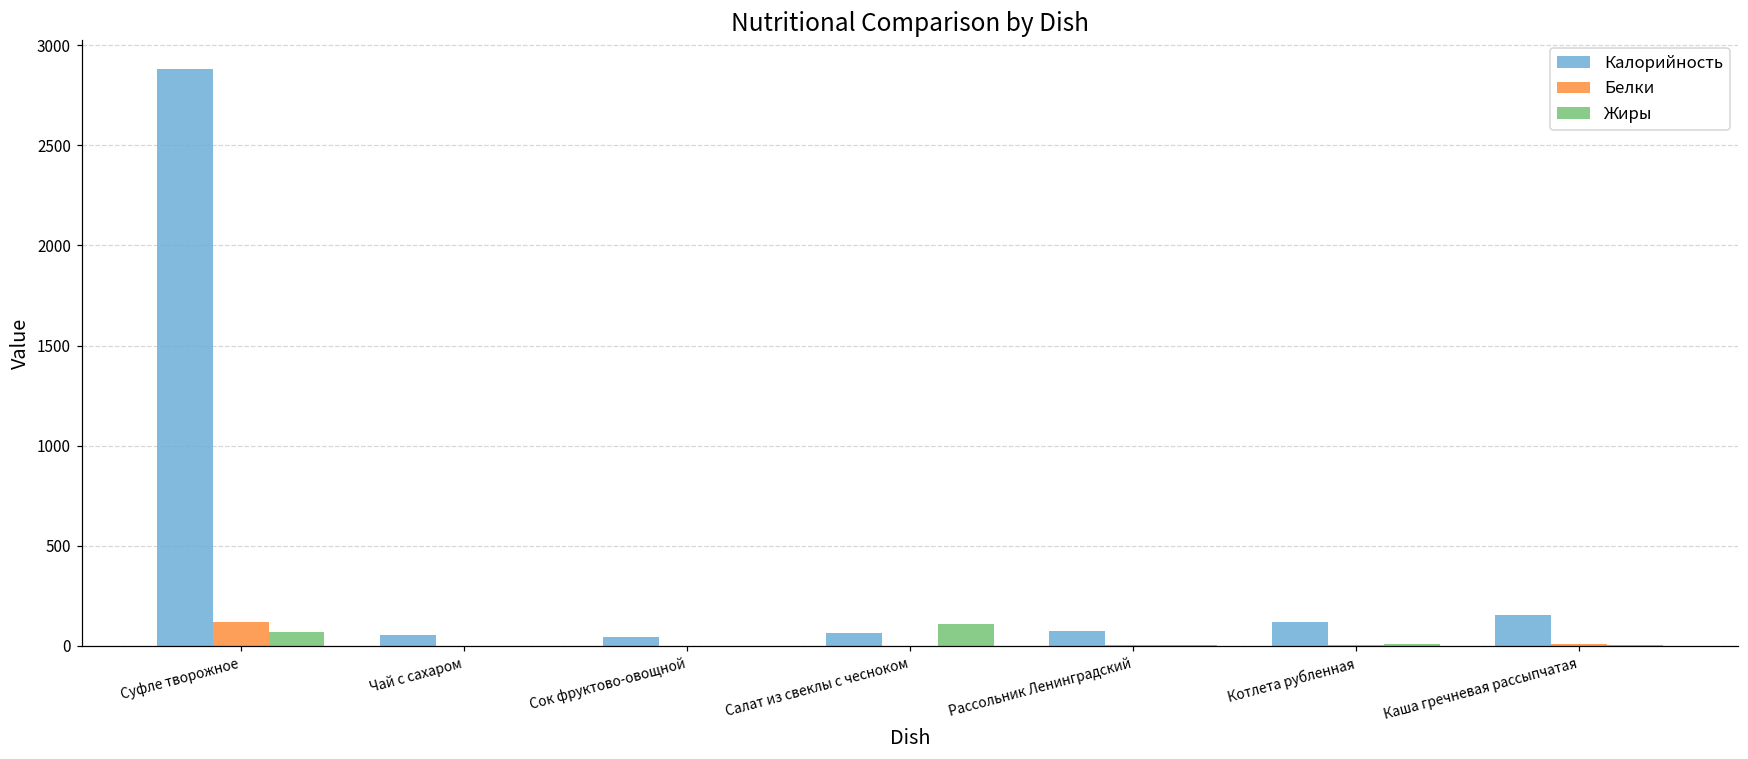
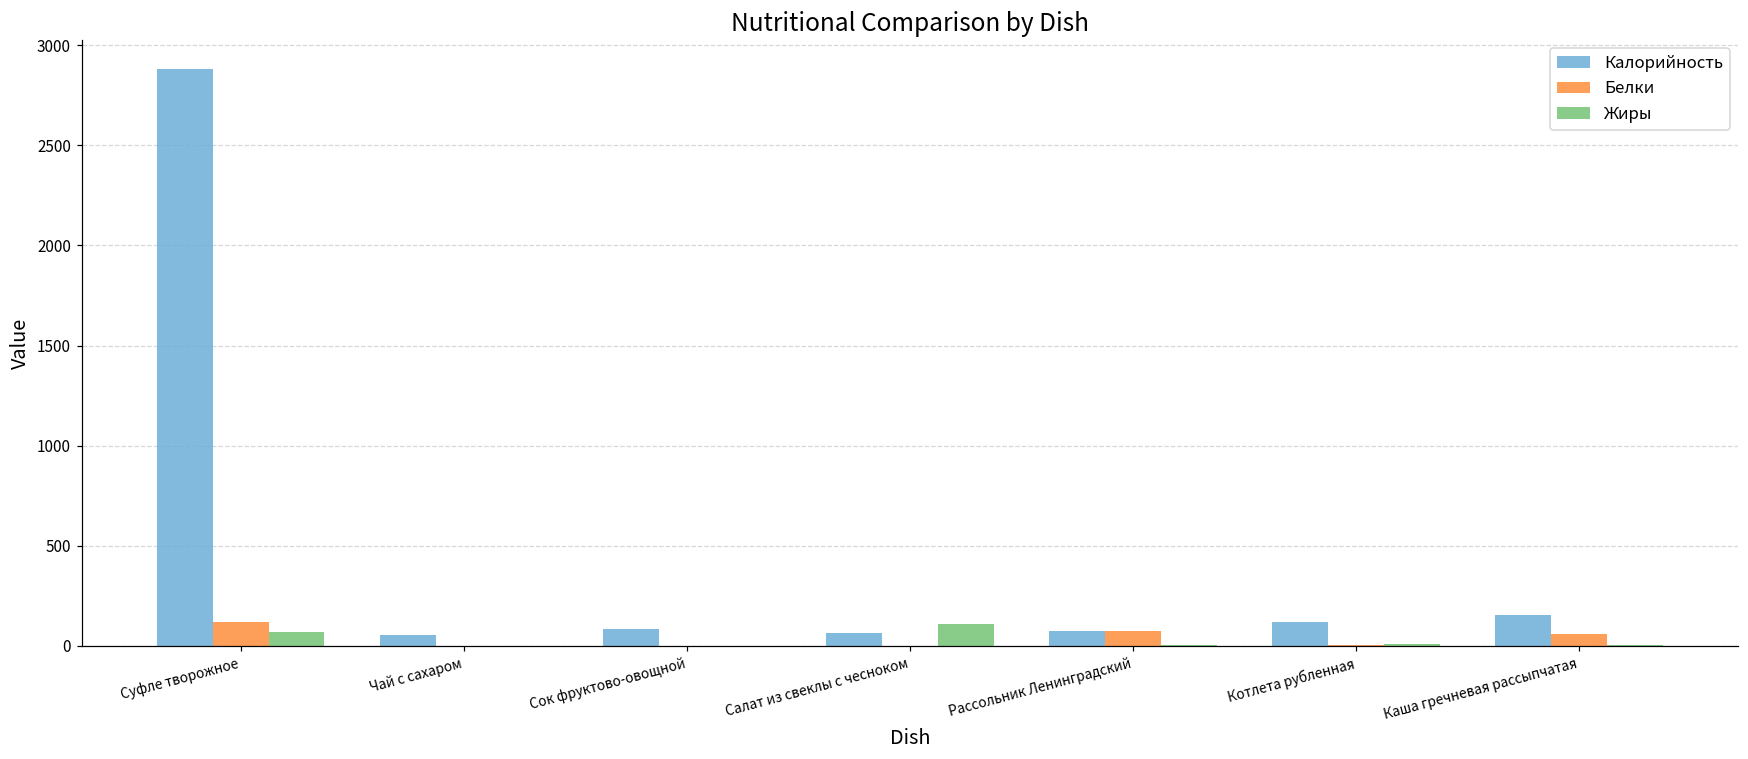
  {
    "Калорийность": {
      "Суфле творожное": 2880,
      "Чай с сахаром": 60,
-     "Сок фруктово-овощной": 40,
+     "Сок фруктово-овощной": 90,
      "Салат из свеклы с чесноком": 60,
      "Рассольник Ленинградский": 70,
      "Котлета рубленная": 120,
      "Каша гречневая рассыпчатая": 160
    },
    "Белки": {
      "Суфле творожное": 120,
-     "Рассольник Ленинградский": 10,
-     "Каша гречневая рассыпчатая": 10
+     "Рассольник Ленинградский": 70,
+     "Каша гречневая рассыпчатая": 60
    },
    "Жиры": {
      "Суфле творожное": 70,
      "Чай с сахаром": 0,
      "Салат из свеклы с чесноком": 110
    }
  }
